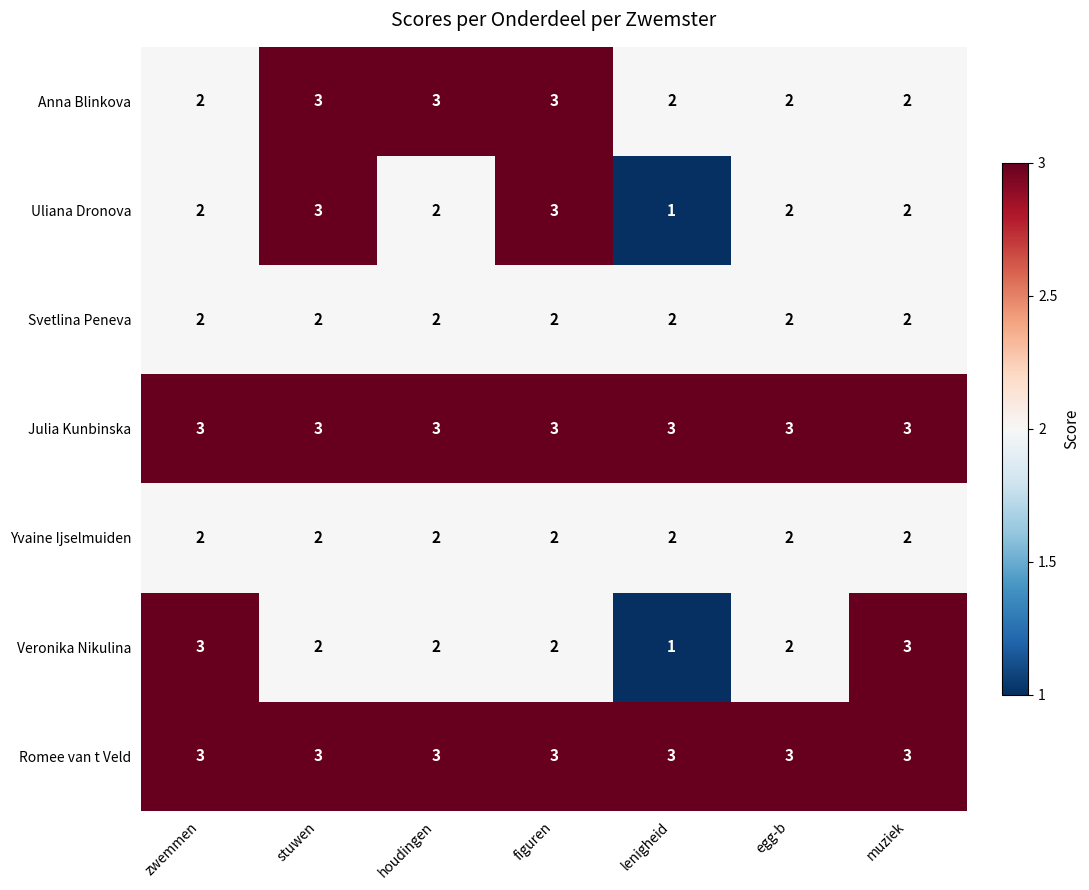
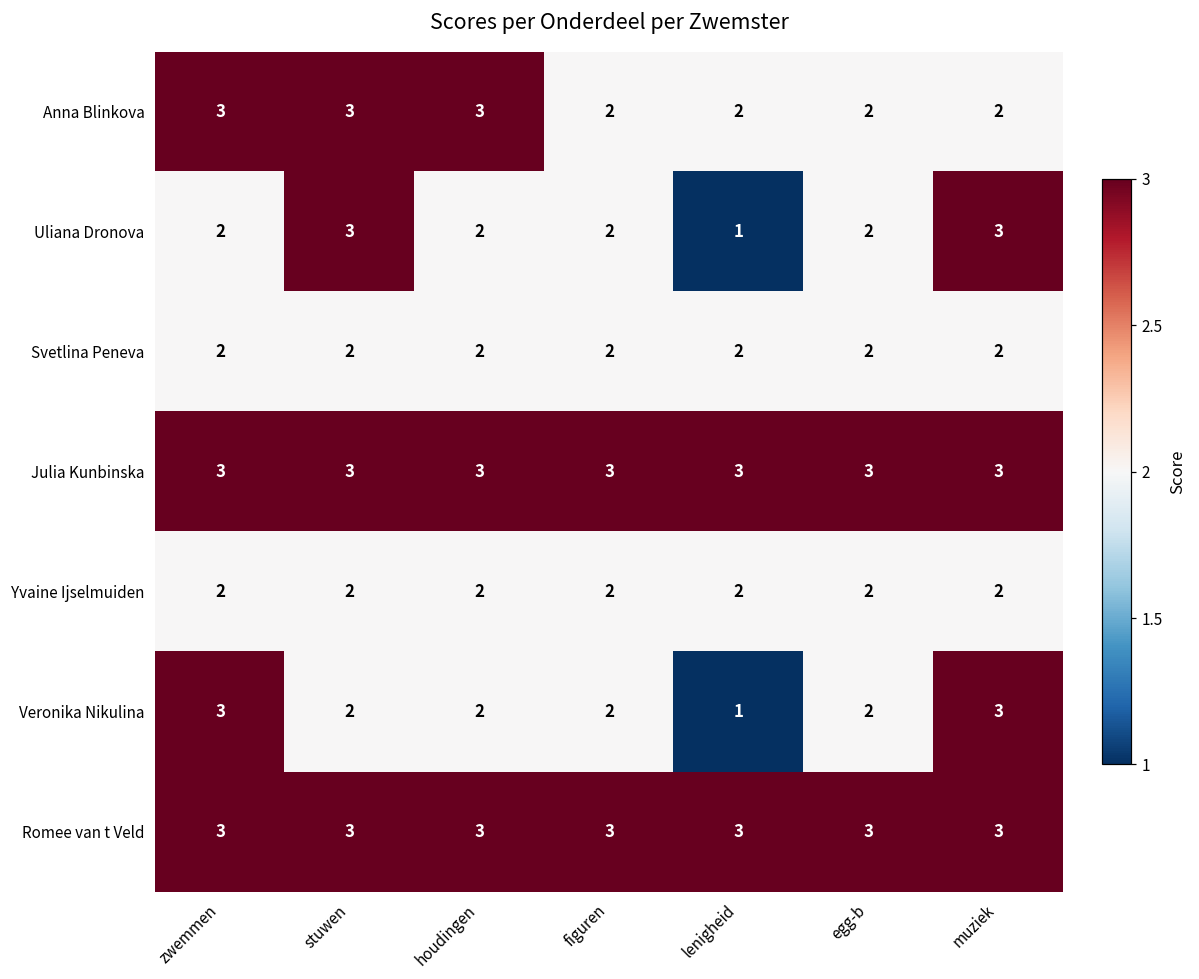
  {
    "Anna Blinkova": {
-     "zwemmen": 2,
+     "zwemmen": 3,
      "stuwen": 3,
      "houdingen": 3,
-     "figuren": 3,
+     "figuren": 2,
      "lenigheid": 2,
      "egg-b": 2,
      "muziek": 2
    },
    "Uliana Dronova": {
      "zwemmen": 2,
      "stuwen": 3,
      "houdingen": 2,
-     "figuren": 3,
+     "figuren": 2,
      "lenigheid": 1,
      "egg-b": 2,
-     "muziek": 2
+     "muziek": 3
    },
    "Svetlina Peneva": {
      "zwemmen": 2,
      "stuwen": 2,
      "houdingen": 2,
      "figuren": 2,
      "lenigheid": 2,
      "egg-b": 2,
      "muziek": 2
    },
    "Julia Kunbinska": {
      "zwemmen": 3,
      "stuwen": 3,
      "houdingen": 3,
      "figuren": 3,
      "lenigheid": 3,
      "egg-b": 3,
      "muziek": 3
    },
    "Yvaine Ijselmuiden": {
      "zwemmen": 2,
      "stuwen": 2,
      "houdingen": 2,
      "figuren": 2,
      "lenigheid": 2,
      "egg-b": 2,
      "muziek": 2
    },
    "Veronika Nikulina": {
      "zwemmen": 3,
      "stuwen": 2,
      "houdingen": 2,
      "figuren": 2,
      "lenigheid": 1,
      "egg-b": 2,
      "muziek": 3
    },
    "Romee van t Veld": {
      "zwemmen": 3,
      "stuwen": 3,
      "houdingen": 3,
      "figuren": 3,
      "lenigheid": 3,
      "egg-b": 3,
      "muziek": 3
    }
  }
